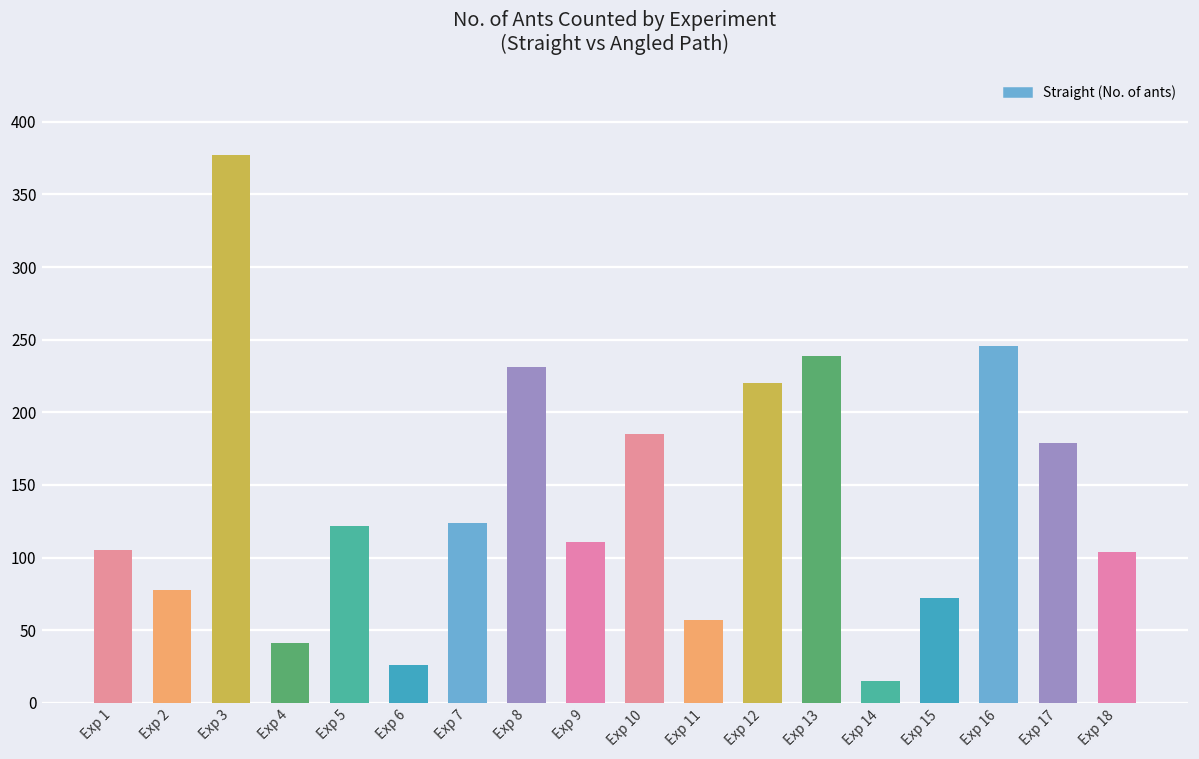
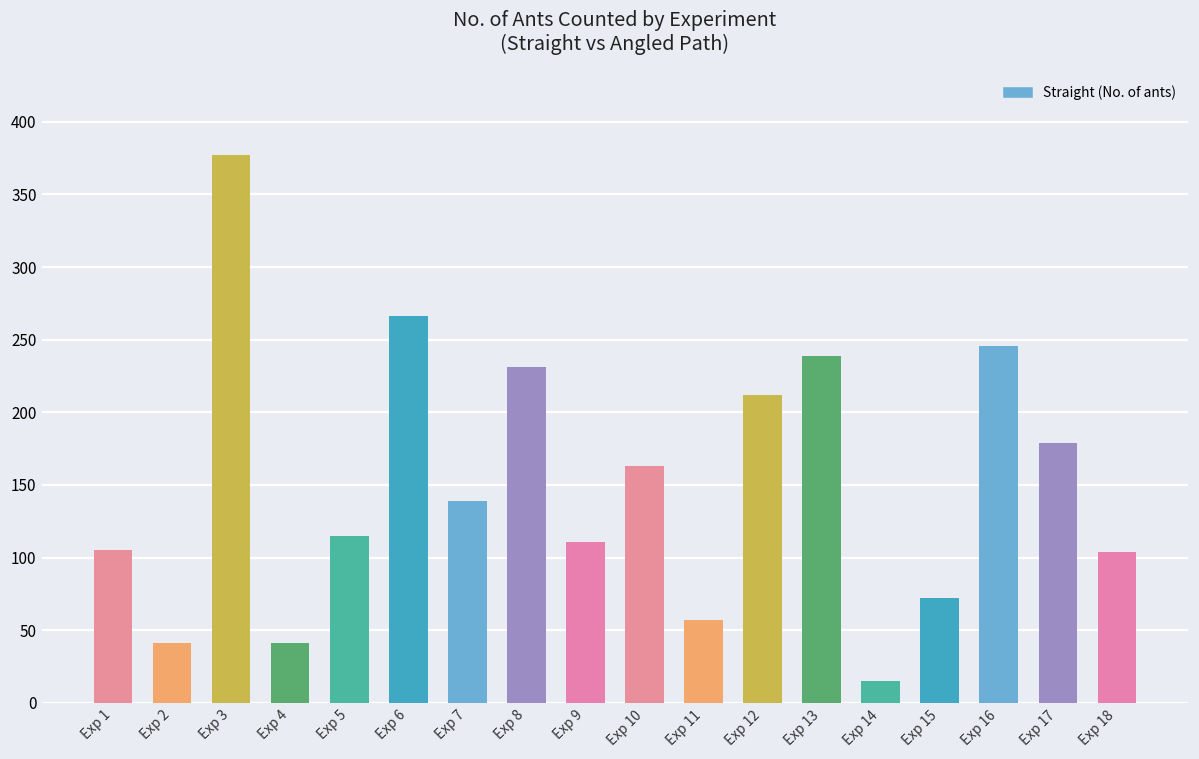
  {
    "Exp 1": 105,
-   "Exp 2": 78,
+   "Exp 2": 41,
    "Exp 3": 377,
    "Exp 4": 41,
-   "Exp 5": 122,
-   "Exp 6": 26,
-   "Exp 7": 124,
+   "Exp 5": 115,
+   "Exp 6": 266,
+   "Exp 7": 139,
    "Exp 8": 231,
    "Exp 9": 111,
-   "Exp 10": 185,
+   "Exp 10": 163,
    "Exp 11": 57,
-   "Exp 12": 220,
+   "Exp 12": 212,
    "Exp 13": 239,
    "Exp 14": 15,
    "Exp 15": 72,
    "Exp 16": 246,
    "Exp 17": 179,
    "Exp 18": 104
  }
